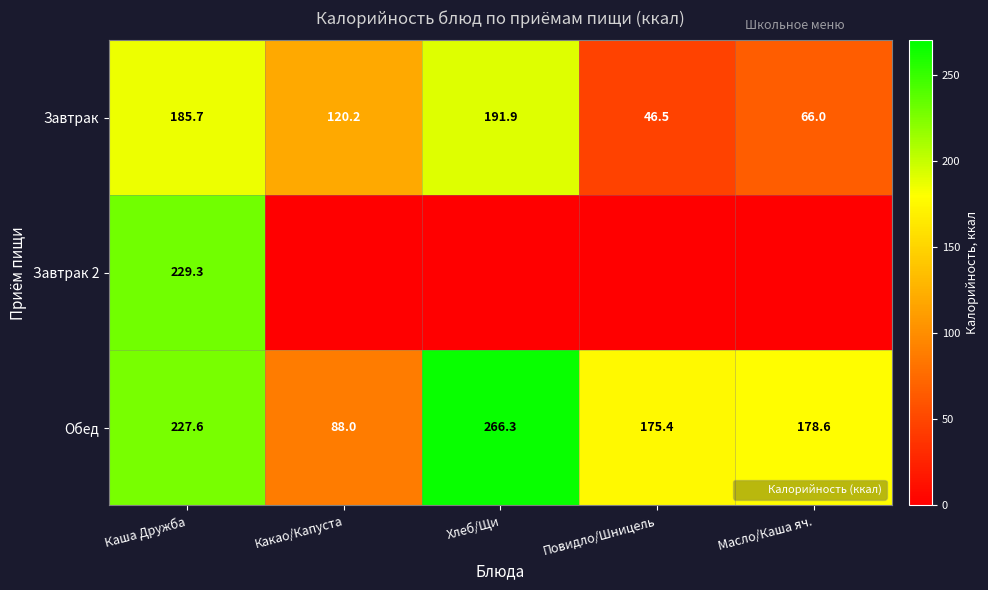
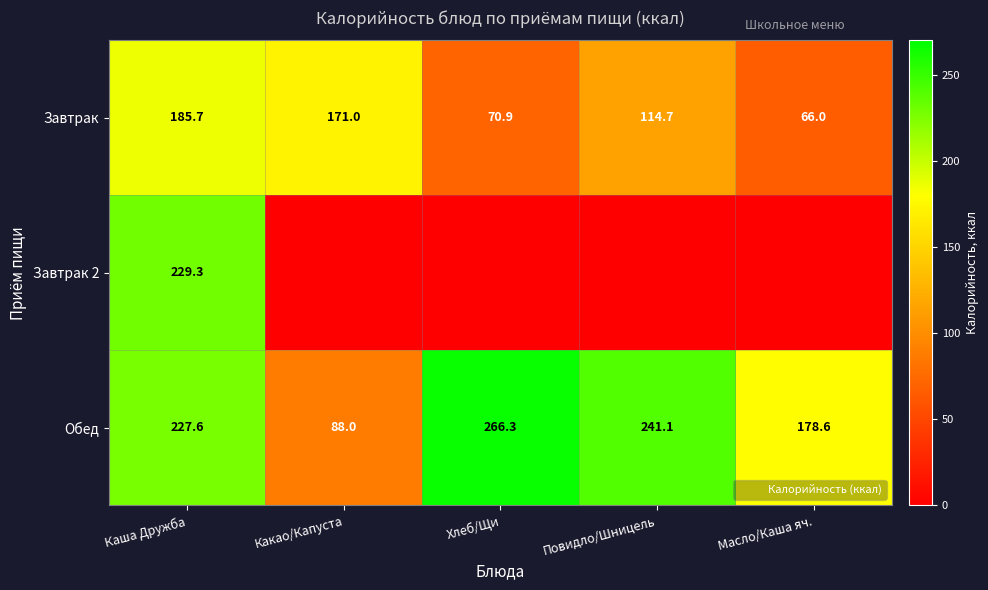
  {
    "Завтрак": {
      "Каша Дружба": 185.7,
-     "Какао/Капуста": 120.2,
-     "Хлеб/Щи": 191.9,
-     "Повидло/Шницель": 46.5,
+     "Какао/Капуста": 171.0,
+     "Хлеб/Щи": 70.9,
+     "Повидло/Шницель": 114.7,
      "Масло/Каша яч.": 66.0
    },
    "Завтрак 2": {
      "Каша Дружба": 229.3
    },
    "Обед": {
      "Каша Дружба": 227.6,
      "Какао/Капуста": 88.0,
      "Хлеб/Щи": 266.3,
-     "Повидло/Шницель": 175.4,
+     "Повидло/Шницель": 241.1,
      "Масло/Каша яч.": 178.6
    }
  }
